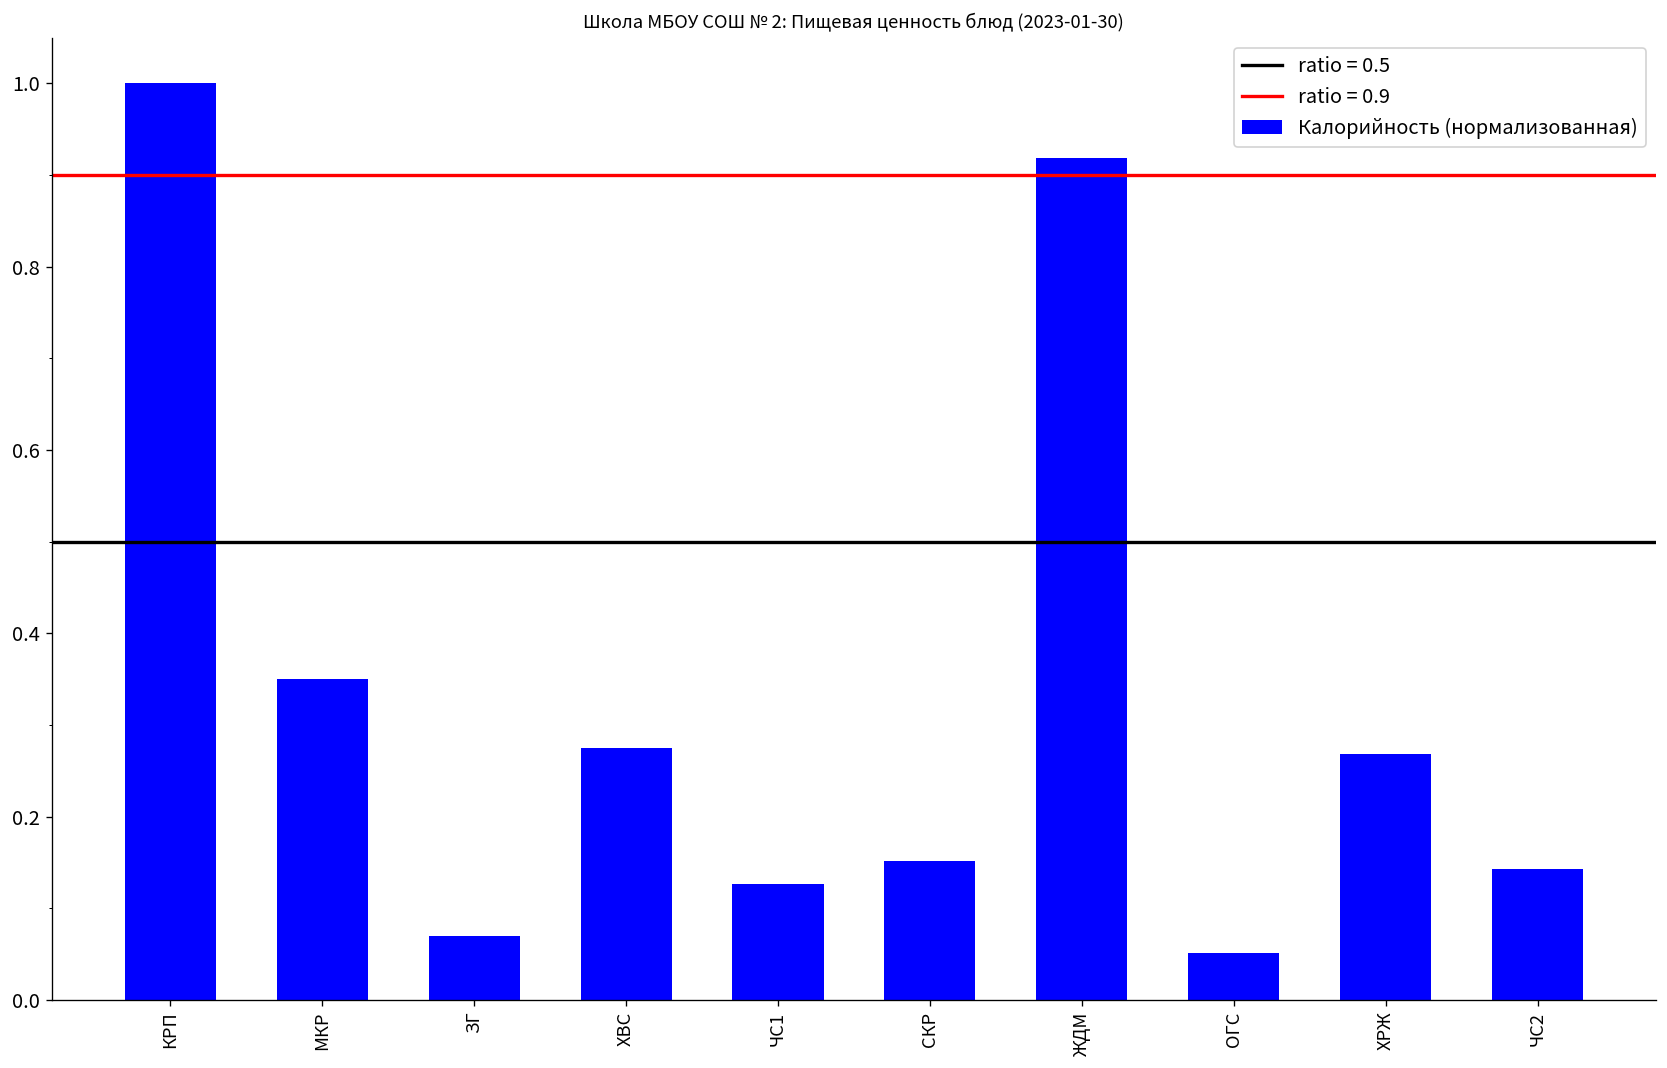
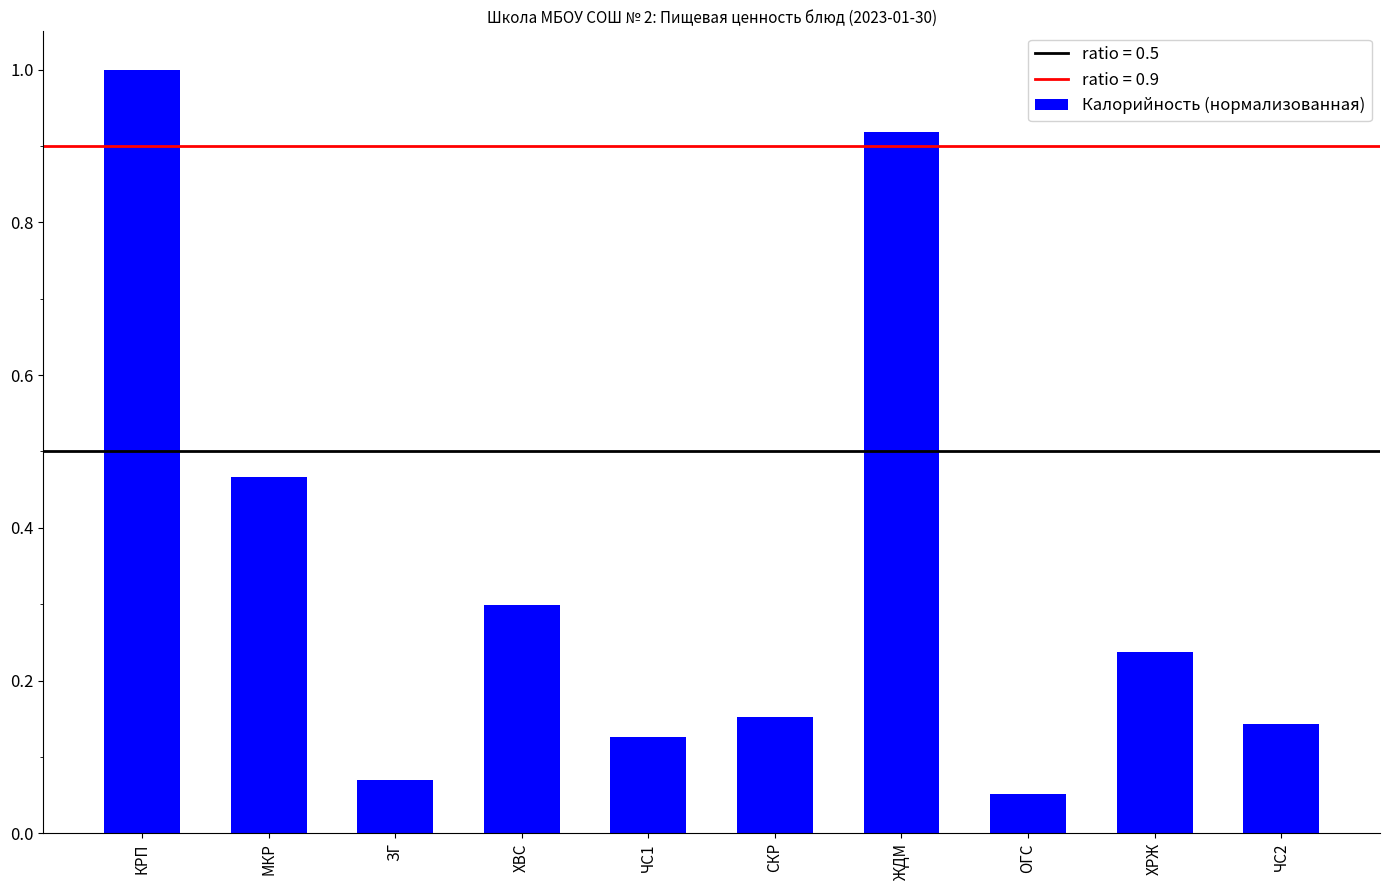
  {
    "КРП": 1.00,
-   "МКР": 0.35,
+   "МКР": 0.47,
    "ЗГ": 0.07,
-   "ХВС": 0.28,
+   "ХВС": 0.30,
    "ЧС1": 0.13,
    "СКР": 0.15,
    "ЖДМ": 0.92,
    "ОГС": 0.05,
-   "ХРЖ": 0.27,
+   "ХРЖ": 0.24,
    "ЧС2": 0.14
  }
